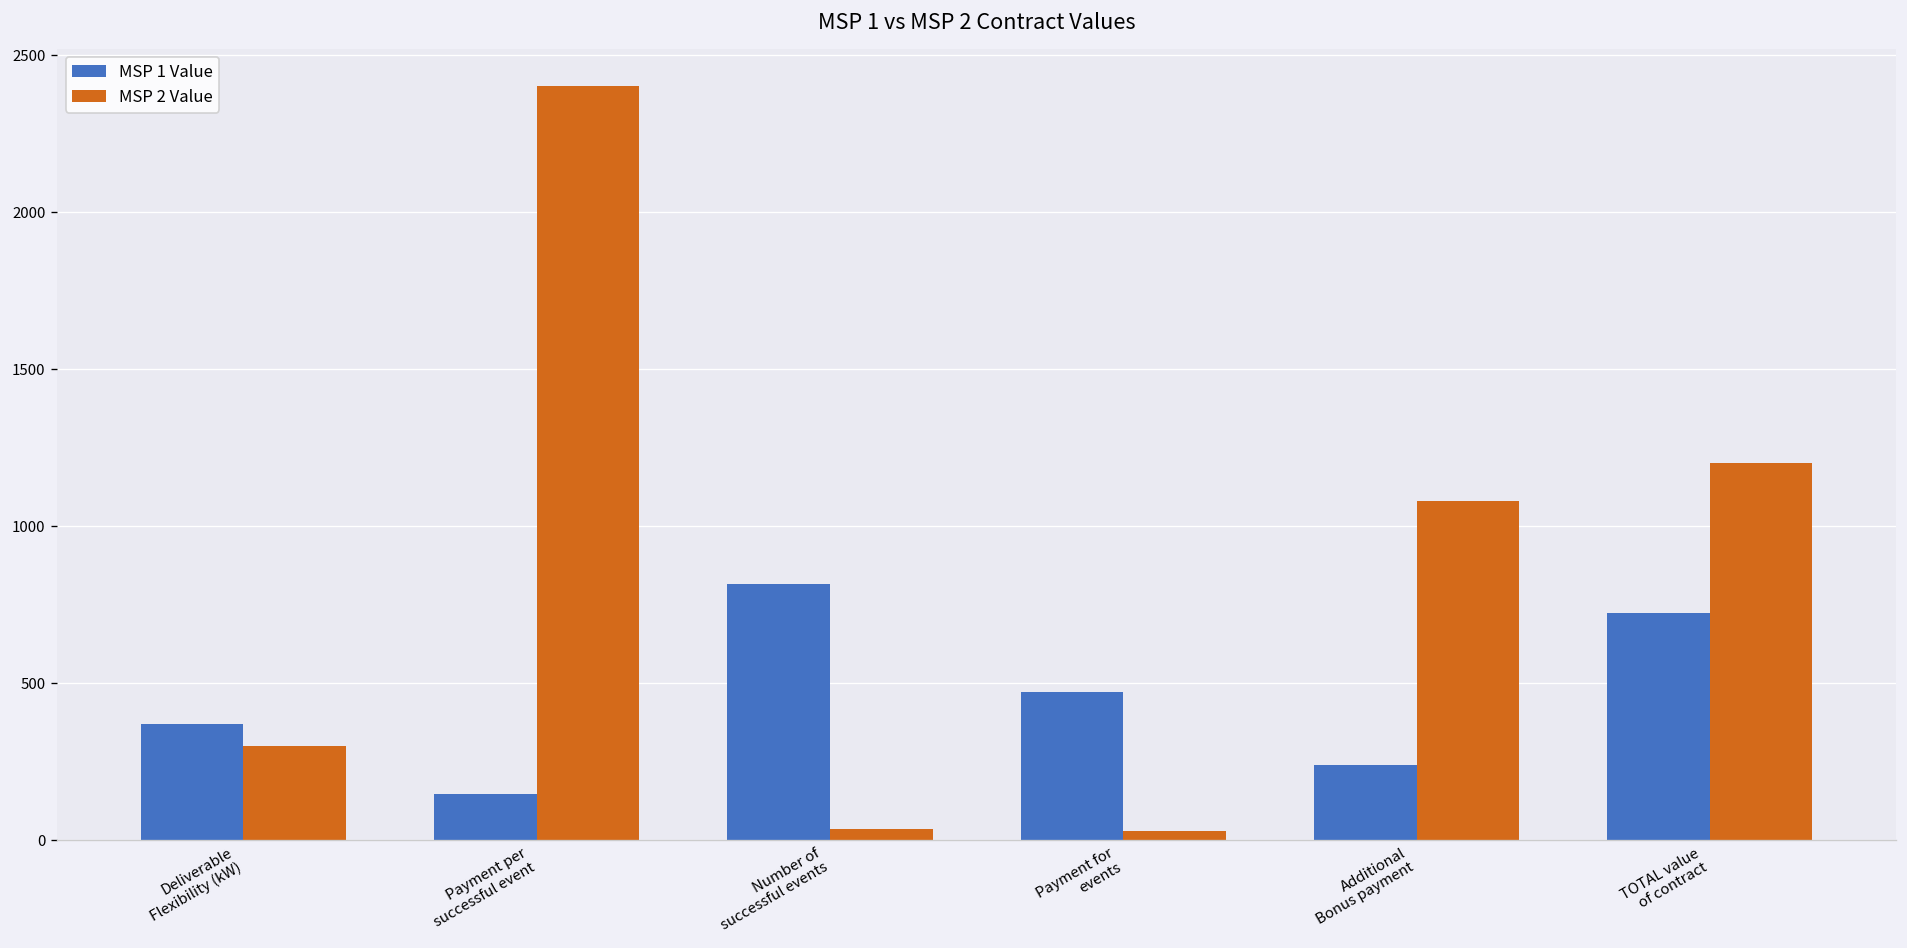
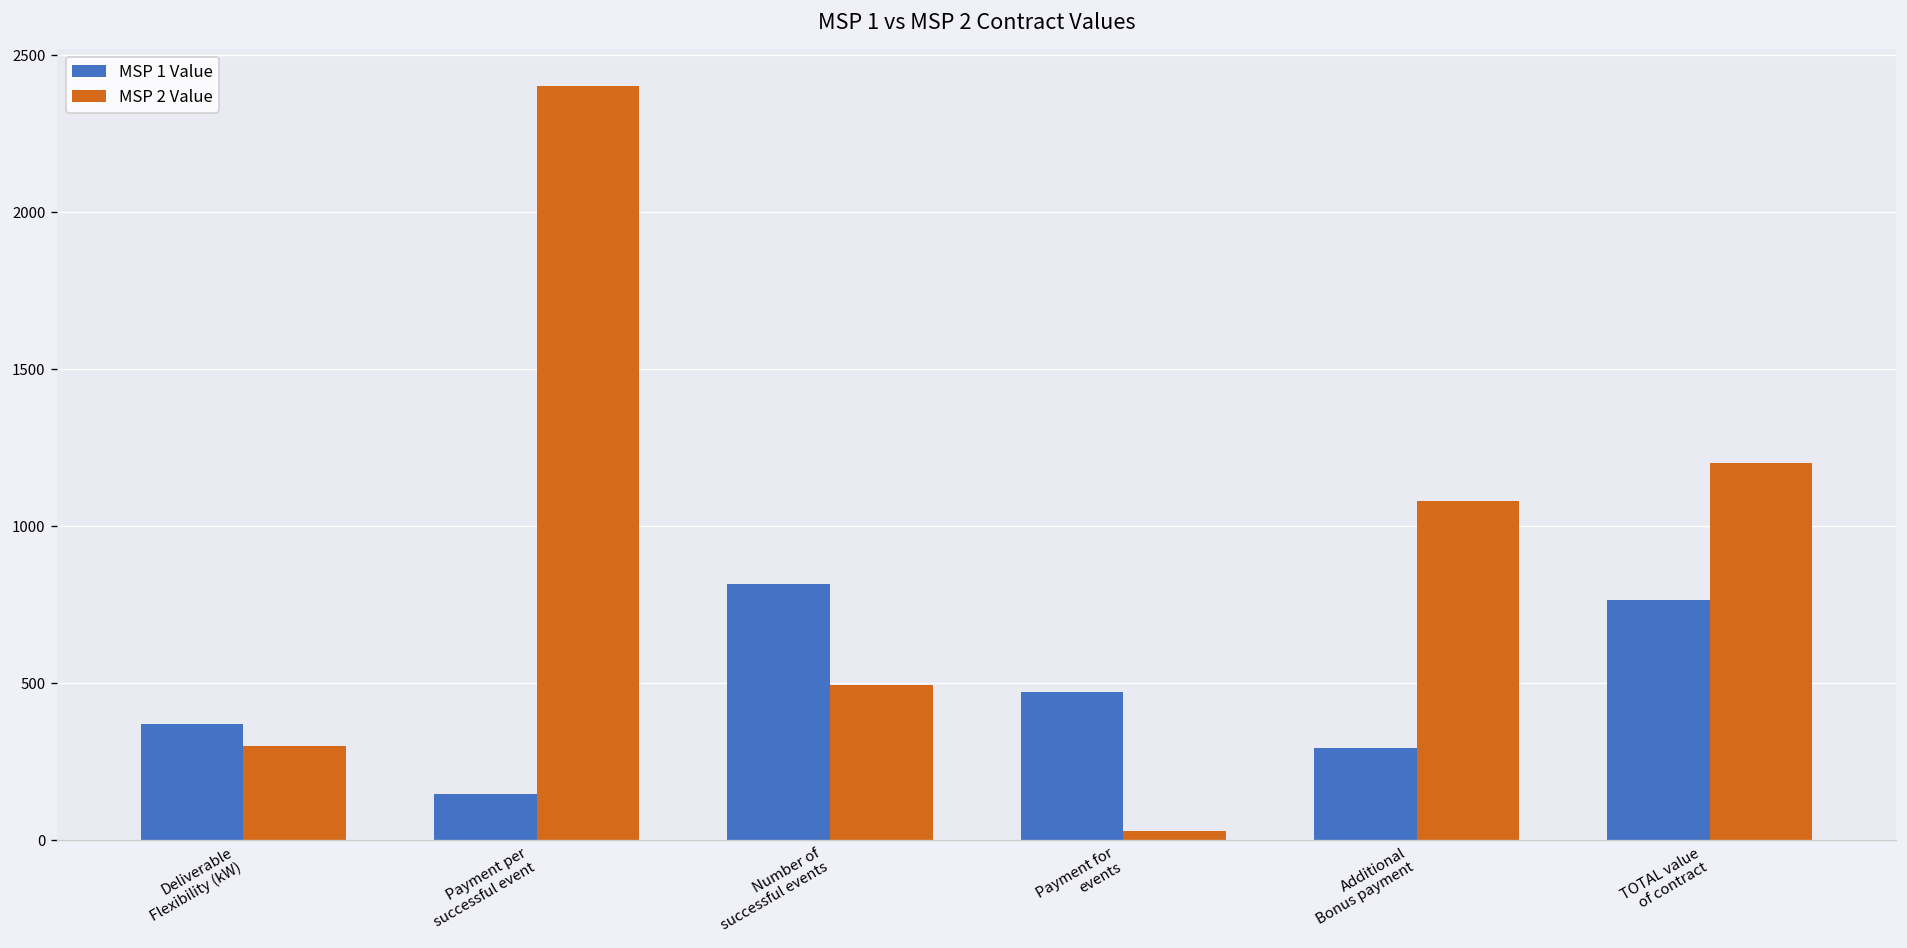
  {
    "MSP 1 Value": {
      "Deliverable Flexibility (kW)": 370,
      "Payment per successful event": 150,
      "Number of successful events": 820,
      "Payment for events": 470,
-     "Additional Bonus payment": 240,
-     "TOTAL value of contract": 730
+     "Additional Bonus payment": 290,
+     "TOTAL value of contract": 770
    },
    "MSP 2 Value": {
      "Deliverable Flexibility (kW)": 300,
      "Payment per successful event": 2400,
-     "Number of successful events": 40,
+     "Number of successful events": 500,
      "Payment for events": 30,
      "Additional Bonus payment": 1080,
      "TOTAL value of contract": 1200
    }
  }
